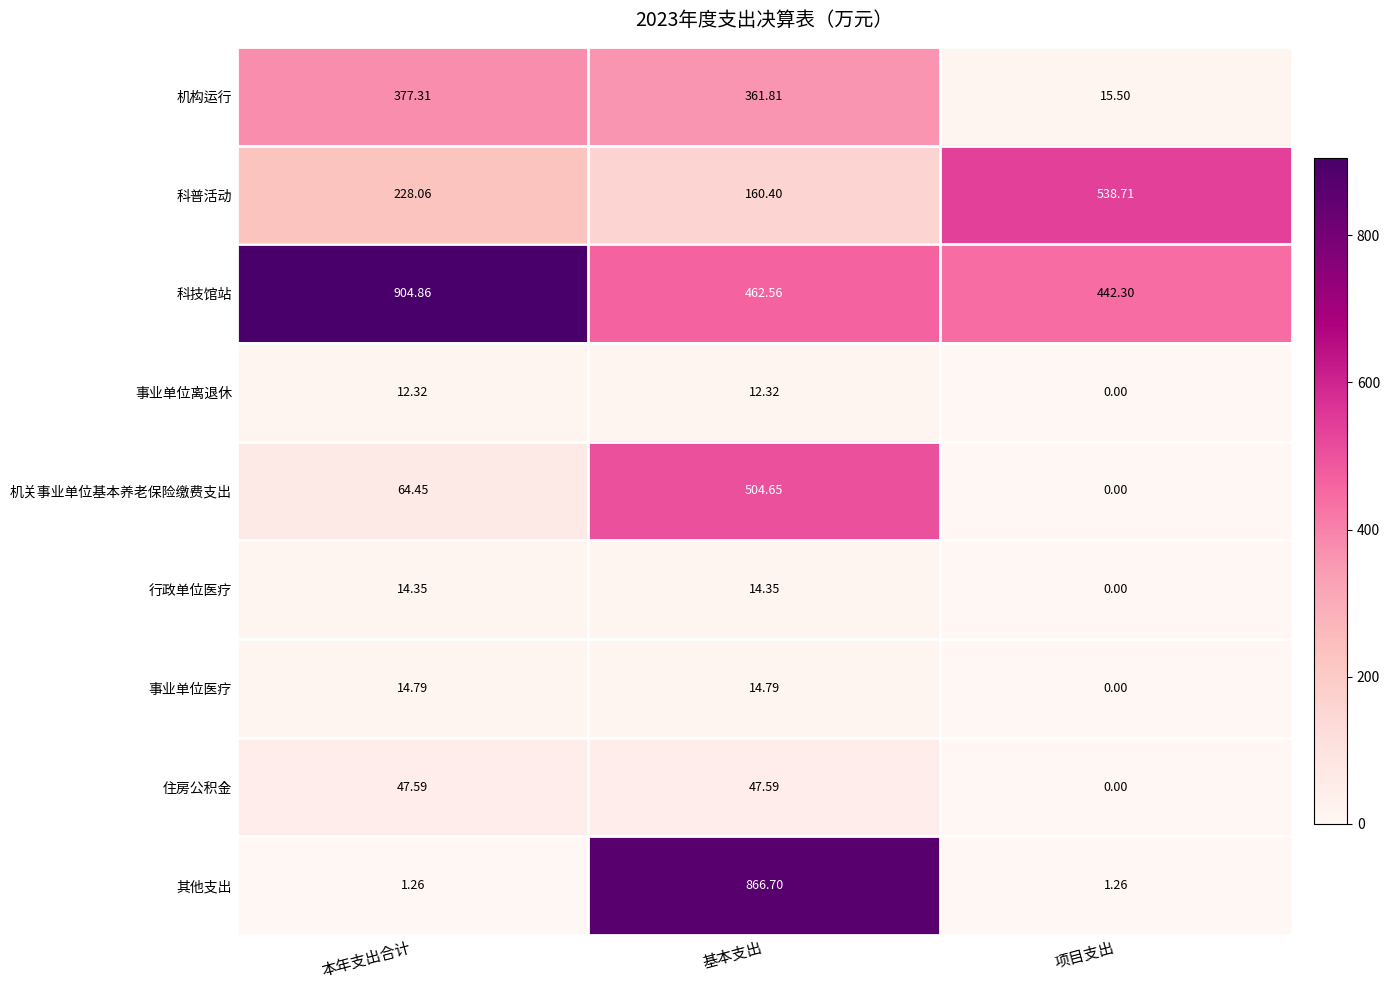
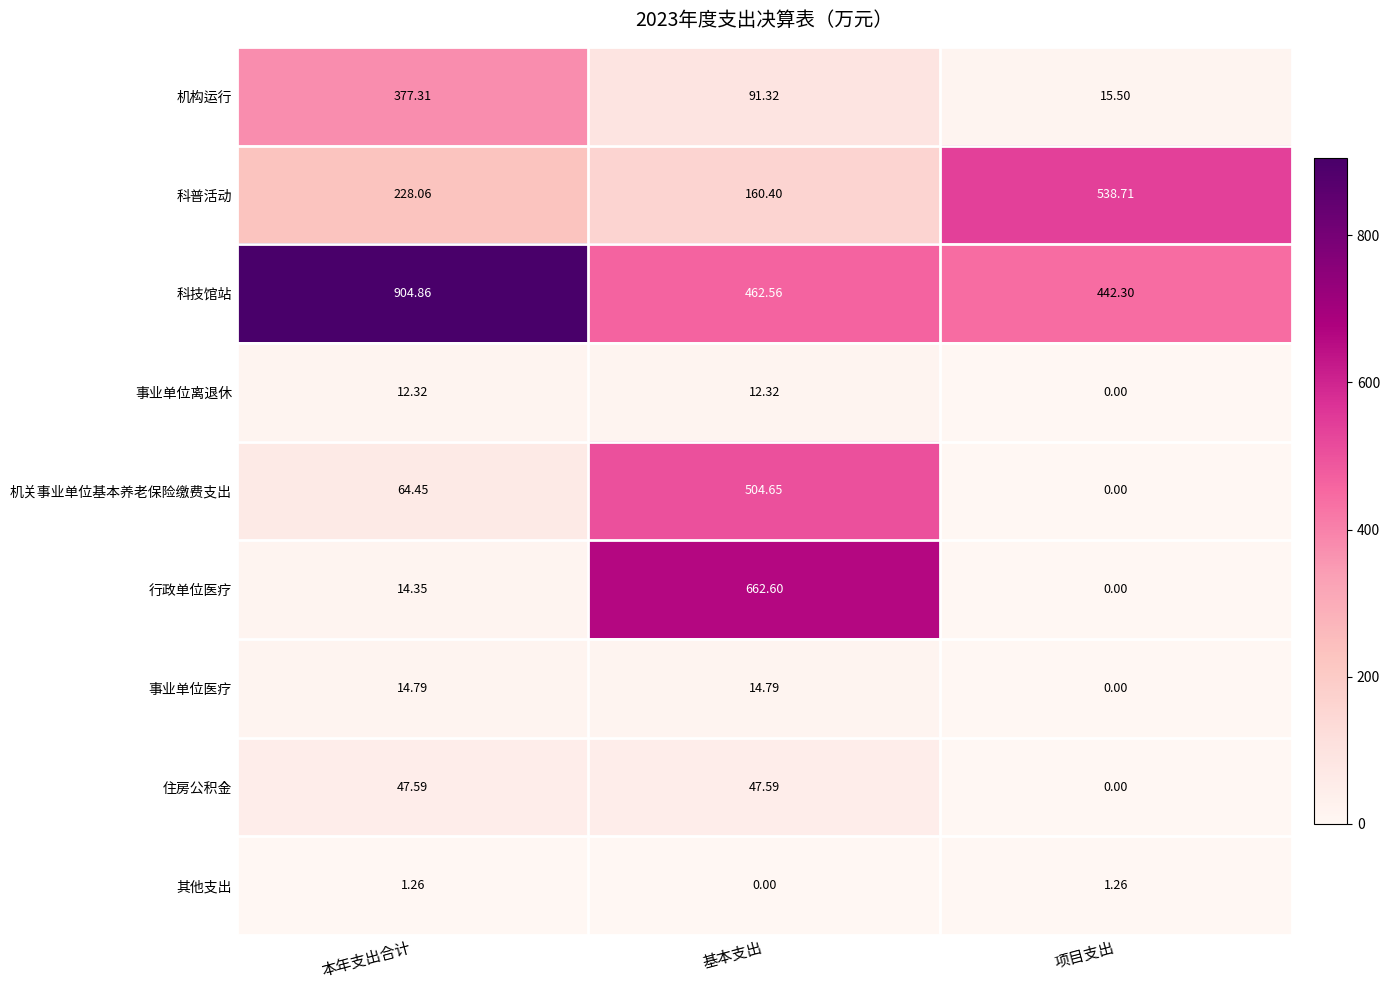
  {
    "机构运行": {
      "本年支出合计": 377.31,
-     "基本支出": 361.81,
+     "基本支出": 91.32,
      "项目支出": 15.50
    },
    "科普活动": {
      "本年支出合计": 228.06,
      "基本支出": 160.40,
      "项目支出": 538.71
    },
    "科技馆站": {
      "本年支出合计": 904.86,
      "基本支出": 462.56,
      "项目支出": 442.30
    },
    "事业单位离退休": {
      "本年支出合计": 12.32,
      "基本支出": 12.32,
      "项目支出": 0.00
    },
    "机关事业单位基本养老保险缴费支出": {
      "本年支出合计": 64.45,
      "基本支出": 504.65,
      "项目支出": 0.00
    },
    "行政单位医疗": {
      "本年支出合计": 14.35,
-     "基本支出": 14.35,
+     "基本支出": 662.60,
      "项目支出": 0.00
    },
    "事业单位医疗": {
      "本年支出合计": 14.79,
      "基本支出": 14.79,
      "项目支出": 0.00
    },
    "住房公积金": {
      "本年支出合计": 47.59,
      "基本支出": 47.59,
      "项目支出": 0.00
    },
    "其他支出": {
      "本年支出合计": 1.26,
-     "基本支出": 866.70,
+     "基本支出": 0.00,
      "项目支出": 1.26
    }
  }
